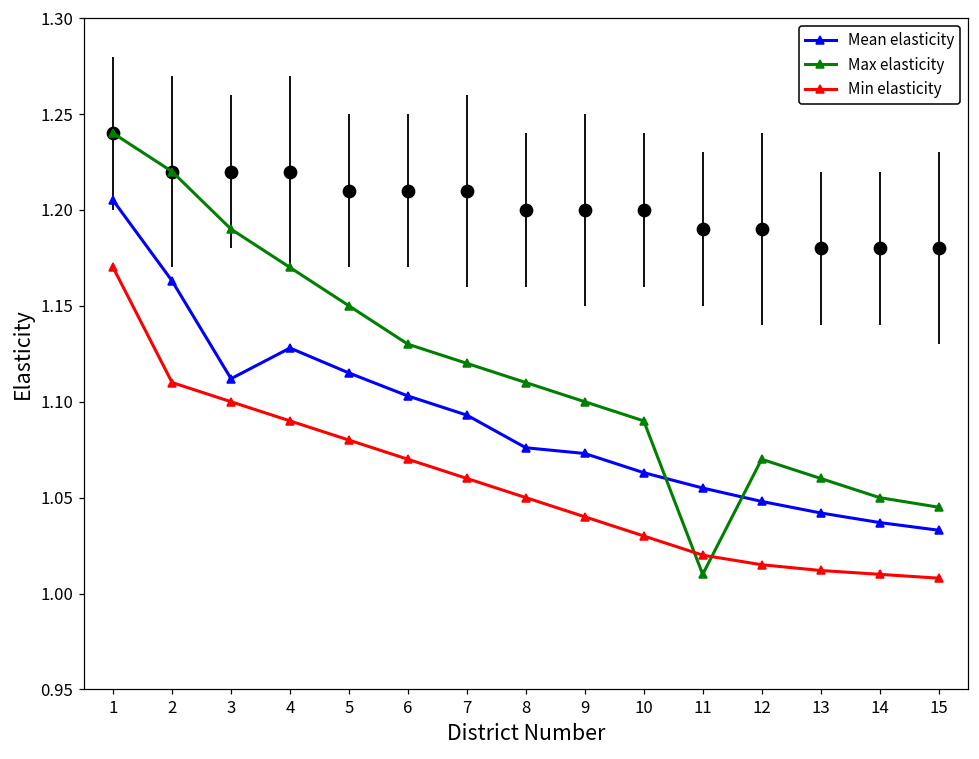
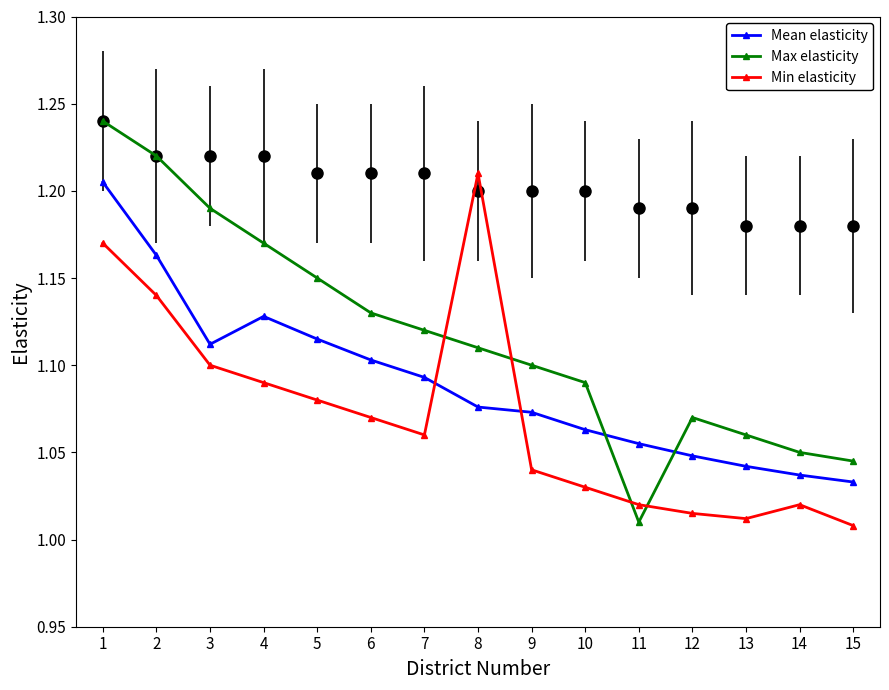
  {
    "Mean elasticity": {
      "1": 1.205,
      "2": 1.163,
      "3": 1.112,
      "4": 1.128,
      "5": 1.115,
      "6": 1.103,
      "7": 1.093,
      "8": 1.076,
      "9": 1.073,
      "10": 1.063,
      "11": 1.055,
      "12": 1.048,
      "13": 1.042,
      "14": 1.037,
      "15": 1.033
    },
    "Max elasticity": {
      "3": 1.19,
      "4": 1.17,
      "5": 1.15,
      "6": 1.13,
      "7": 1.12,
      "8": 1.11,
      "9": 1.10,
      "10": 1.09,
      "11": 1.01,
      "12": 1.07,
      "13": 1.06,
      "14": 1.05,
      "15": 1.045
    },
    "Min elasticity": {
      "1": 1.17,
-     "2": 1.11,
+     "2": 1.14,
      "3": 1.10,
      "4": 1.09,
      "5": 1.08,
      "6": 1.07,
      "7": 1.06,
-     "8": 1.05,
+     "8": 1.21,
      "9": 1.04,
      "10": 1.03,
      "11": 1.02,
      "12": 1.015,
      "13": 1.012,
-     "14": 1.01,
+     "14": 1.02,
      "15": 1.008
    }
  }
